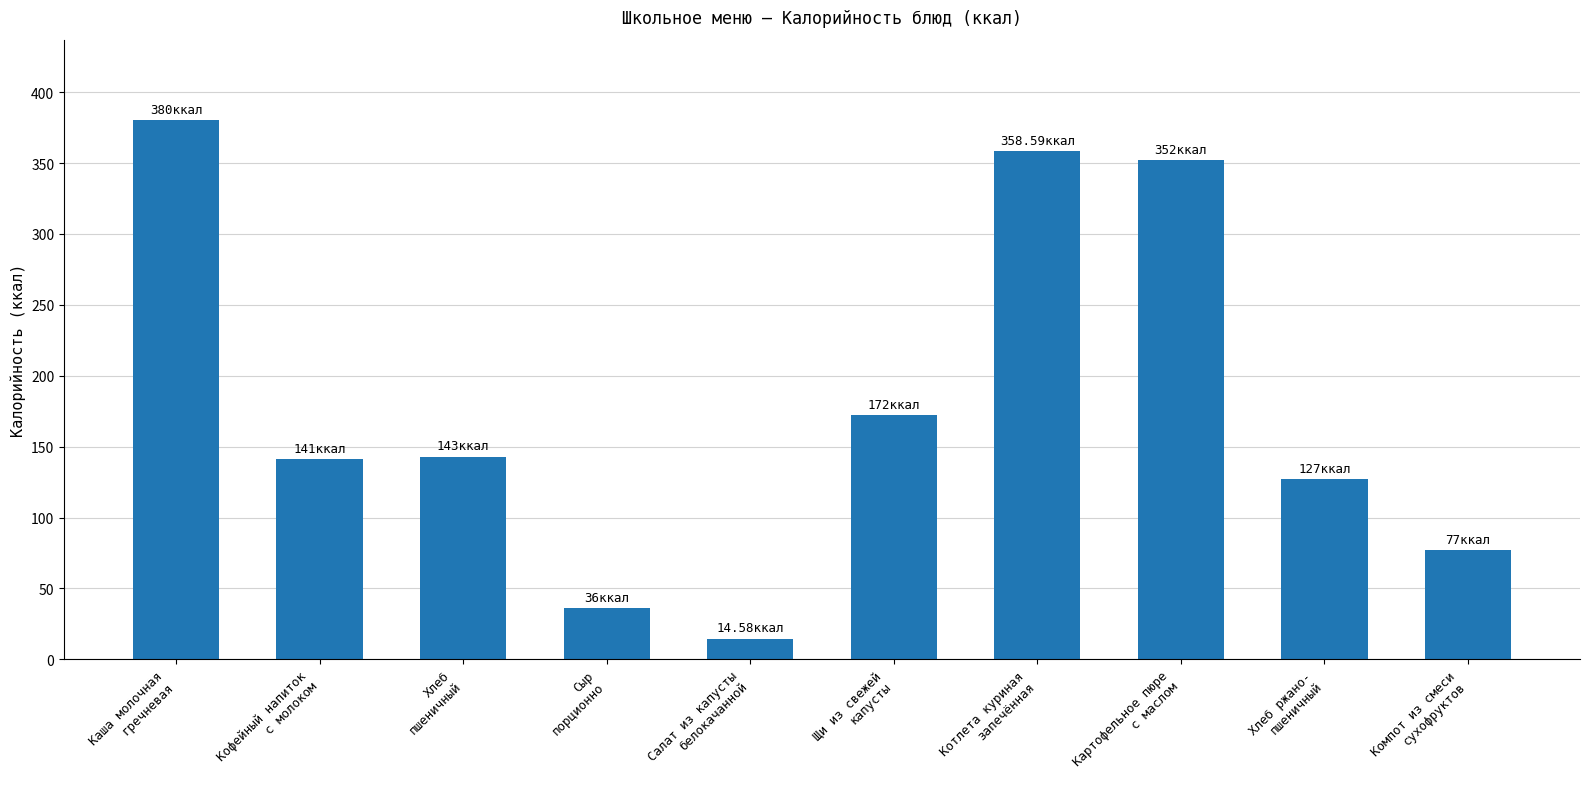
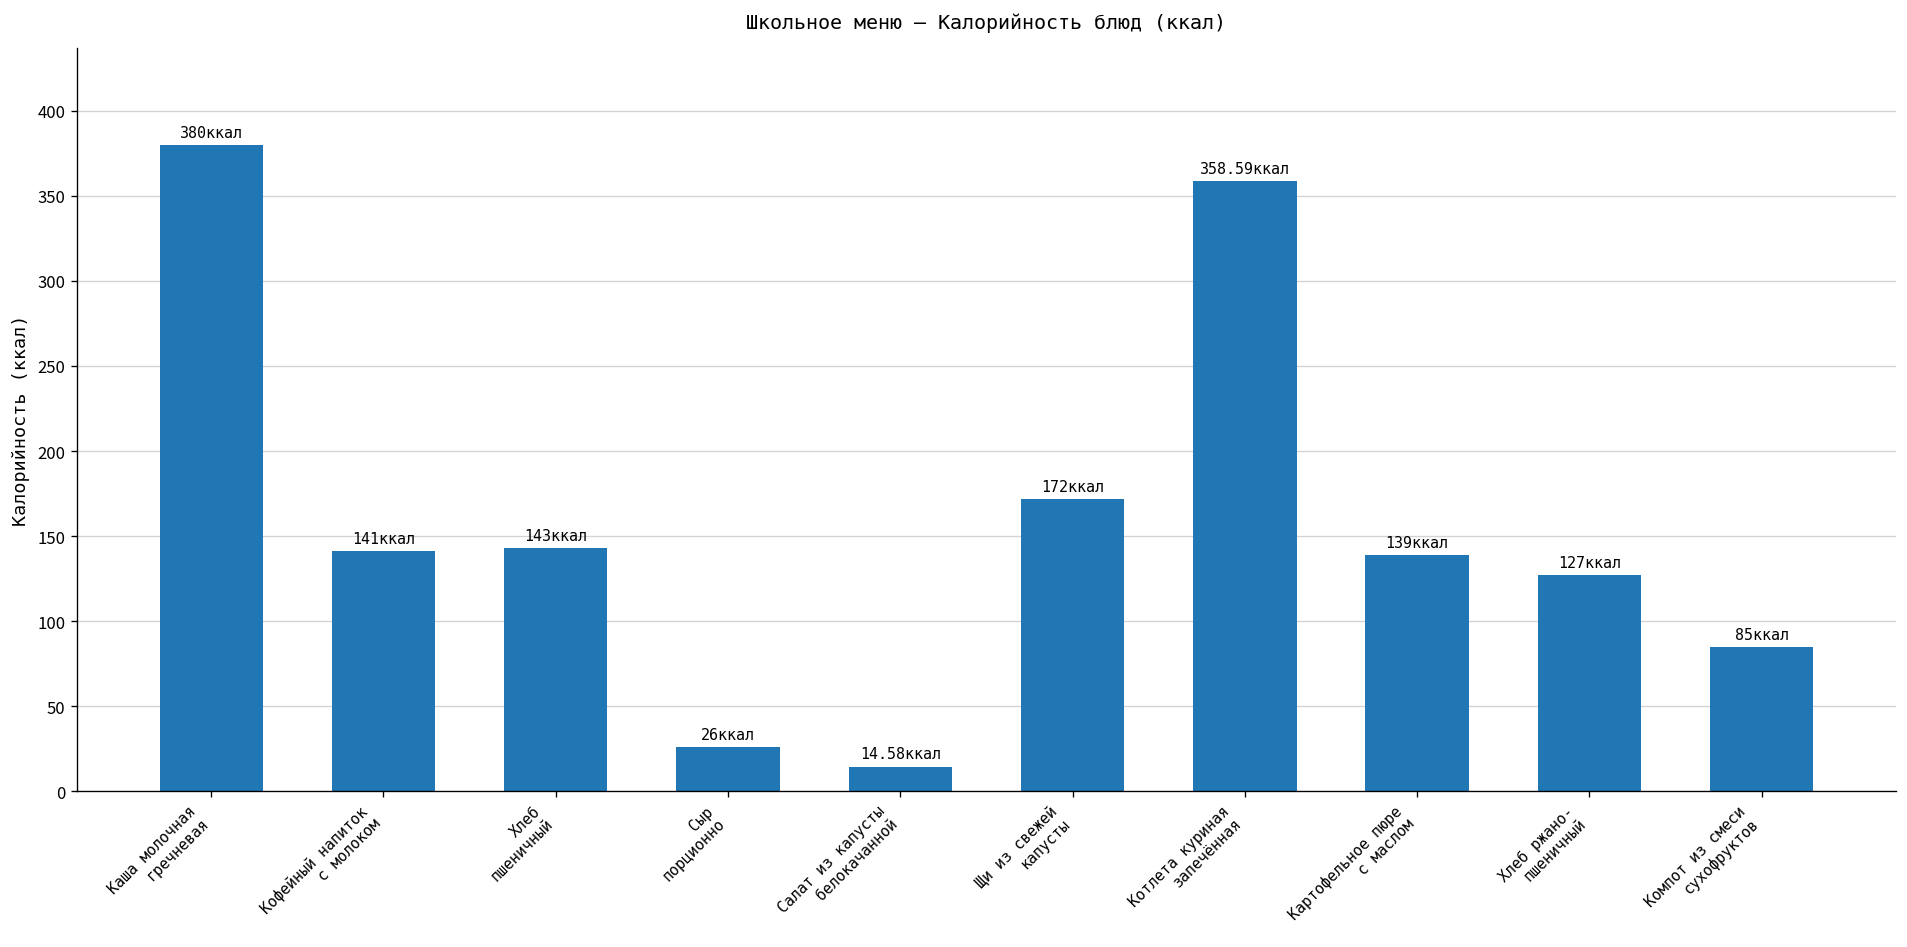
  {
    "Каша молочная гречневая": 380,
    "Кофейный напиток с молоком": 141,
    "Хлеб пшеничный": 143,
-   "Сыр порционно": 36,
+   "Сыр порционно": 26,
    "Салат из капусты белокачанной": 14.58,
    "Щи из свежей капусты": 172,
    "Котлета куриная запечённая": 358.59,
-   "Картофельное пюре с маслом": 352,
+   "Картофельное пюре с маслом": 139,
    "Хлеб ржано- пшеничный": 127,
-   "Компот из смеси сухофруктов": 77
+   "Компот из смеси сухофруктов": 85
  }
